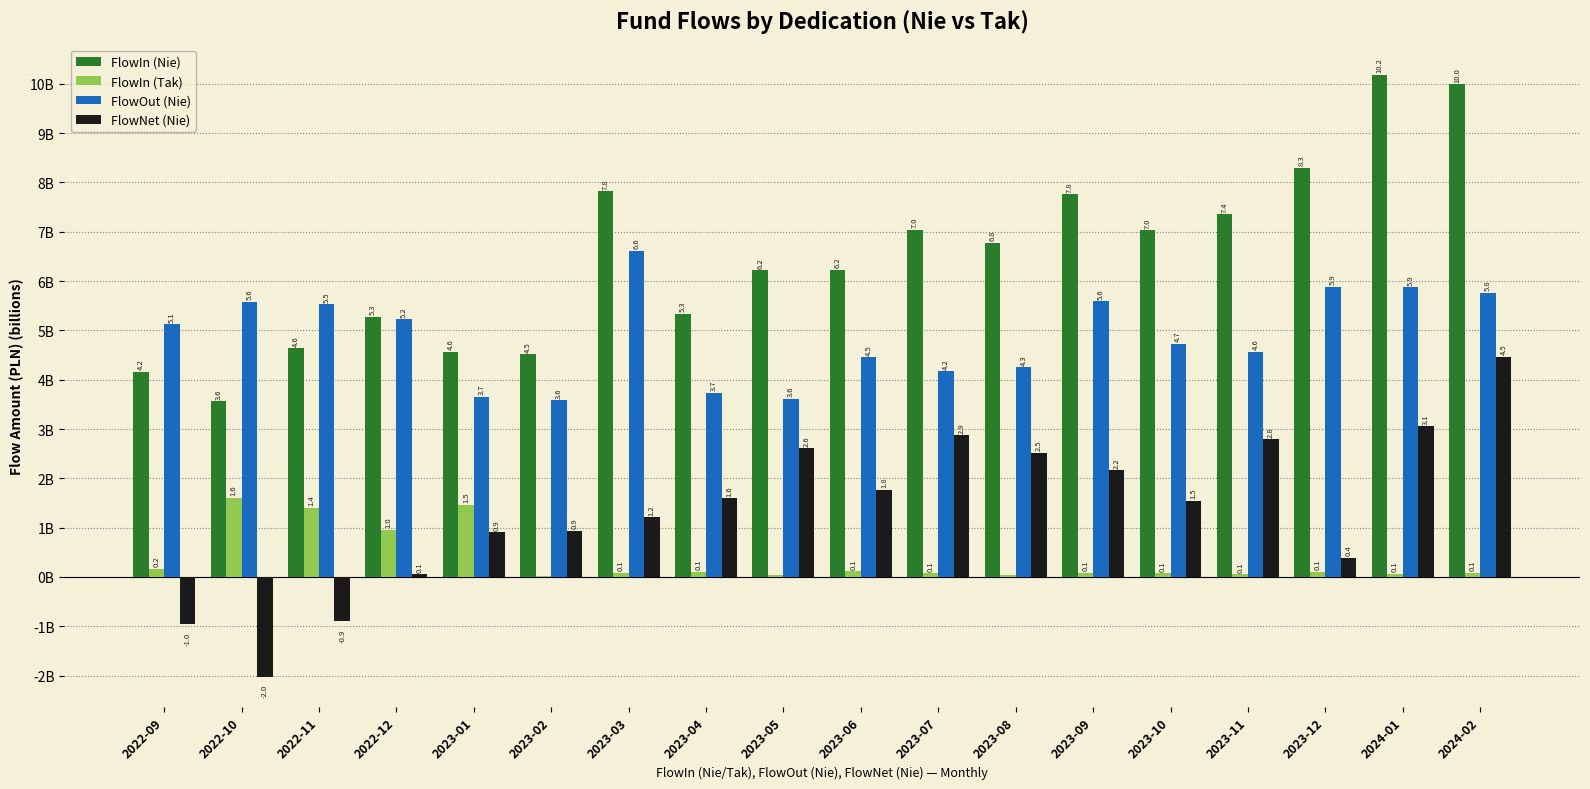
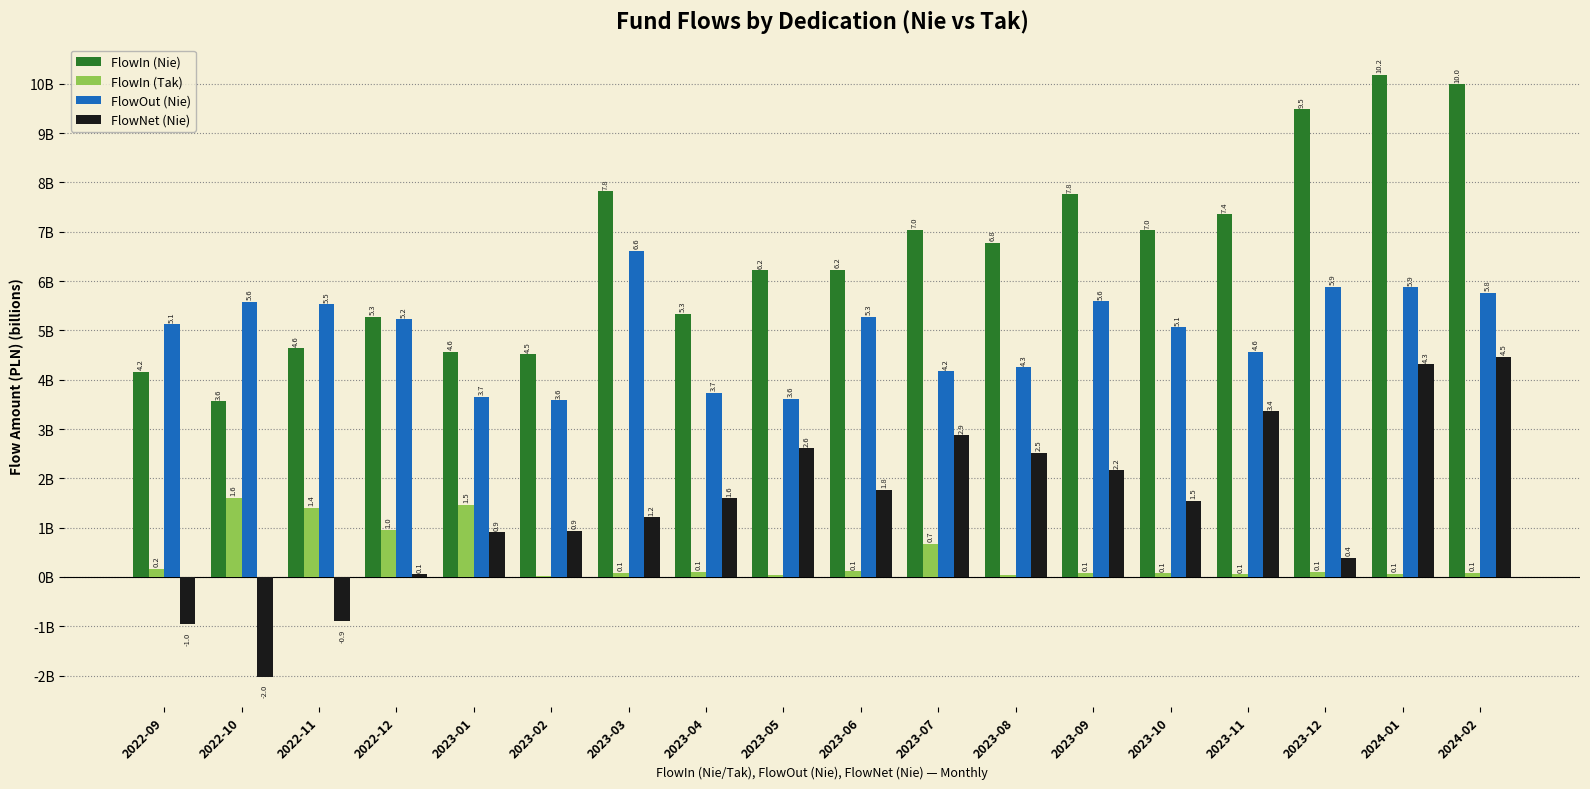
  {
    "FlowIn (Nie)": {
      "2022-09": 4.2,
      "2022-10": 3.6,
      "2022-11": 4.6,
      "2022-12": 5.3,
      "2023-01": 4.6,
      "2023-02": 4.5,
      "2023-03": 7.8,
      "2023-04": 5.3,
      "2023-05": 6.2,
      "2023-06": 6.2,
      "2023-07": 7.0,
      "2023-08": 6.8,
      "2023-09": 7.8,
      "2023-10": 7.0,
      "2023-11": 7.4,
-     "2023-12": 8.3,
+     "2023-12": 9.5,
      "2024-01": 10.2,
      "2024-02": 10.0
    },
    "FlowIn (Tak)": {
      "2022-09": 0.2,
      "2022-10": 1.6,
      "2022-11": 1.4,
      "2022-12": 1.0,
      "2023-01": 1.5,
      "2023-03": 0.1,
      "2023-04": 0.1,
      "2023-06": 0.1,
-     "2023-07": 0.1,
+     "2023-07": 0.7,
      "2023-09": 0.1,
      "2023-10": 0.1,
      "2023-11": 0.1,
      "2023-12": 0.1,
      "2024-01": 0.1,
      "2024-02": 0.1
    },
    "FlowOut (Nie)": {
      "2022-09": 5.1,
      "2022-10": 5.6,
      "2022-11": 5.5,
      "2022-12": 5.2,
      "2023-01": 3.7,
      "2023-02": 3.6,
      "2023-03": 6.6,
      "2023-04": 3.7,
      "2023-05": 3.6,
-     "2023-06": 4.5,
+     "2023-06": 5.3,
      "2023-07": 4.2,
      "2023-08": 4.3,
      "2023-09": 5.6,
-     "2023-10": 4.7,
+     "2023-10": 5.1,
      "2023-11": 4.6,
      "2023-12": 5.9,
      "2024-01": 5.9,
      "2024-02": 5.8
    },
    "FlowNet (Nie)": {
      "2022-09": -1.0,
      "2022-10": -2.0,
      "2022-11": -0.9,
      "2022-12": 0.1,
      "2023-01": 0.9,
      "2023-02": 0.9,
      "2023-03": 1.2,
      "2023-04": 1.6,
      "2023-05": 2.6,
      "2023-06": 1.8,
      "2023-07": 2.9,
      "2023-08": 2.5,
      "2023-09": 2.2,
      "2023-10": 1.5,
-     "2023-11": 2.8,
+     "2023-11": 3.4,
      "2023-12": 0.4,
-     "2024-01": 3.1,
+     "2024-01": 4.3,
      "2024-02": 4.5
    }
  }
